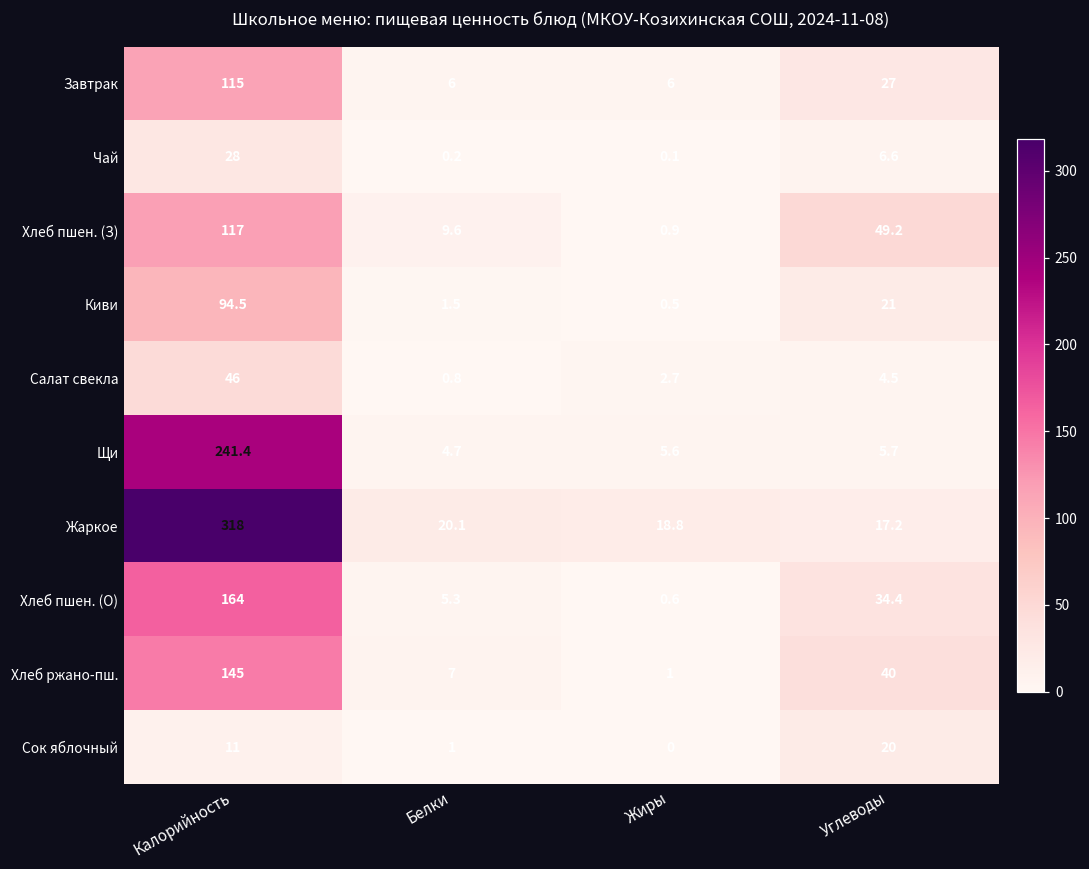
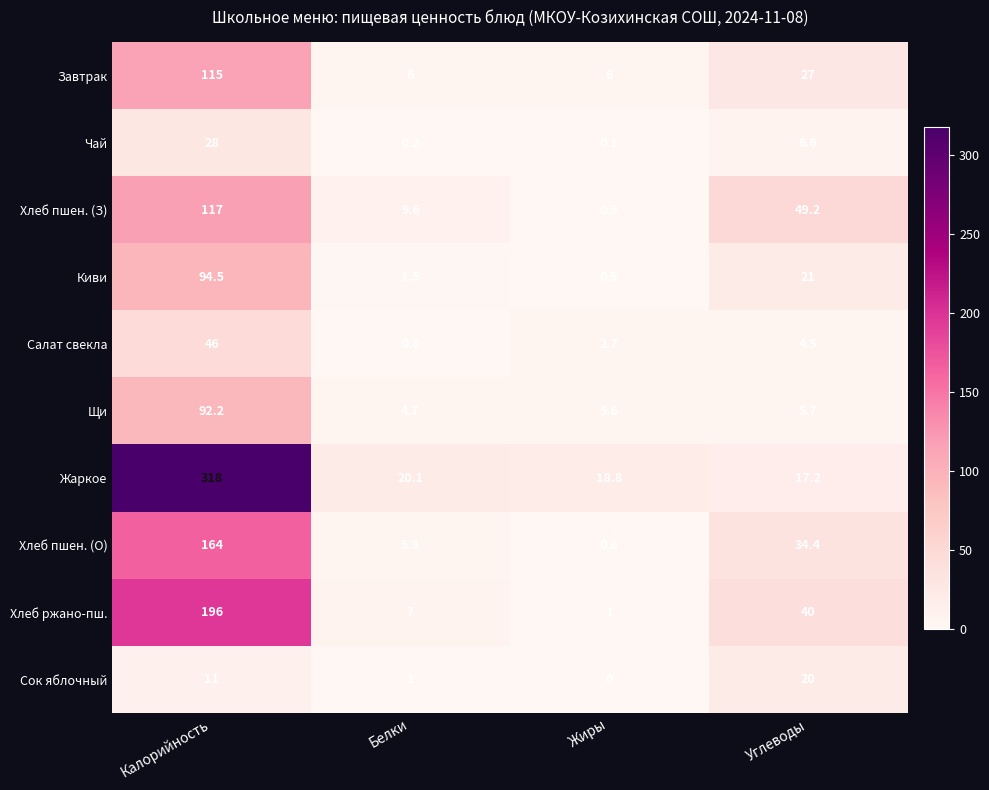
  {
    "Завтрак": {
      "Калорийность": 115
    },
    "Хлеб пшен. (З)": {
      "Калорийность": 117
    },
    "Киви": {
      "Калорийность": 94.5
    },
    "Щи": {
-     "Калорийность": 241.4
+     "Калорийность": 92.2
    },
    "Жаркое": {
      "Калорийность": 318
    },
    "Хлеб пшен. (О)": {
      "Калорийность": 164
    },
    "Хлеб ржано-пш.": {
-     "Калорийность": 145
+     "Калорийность": 196
    }
  }
